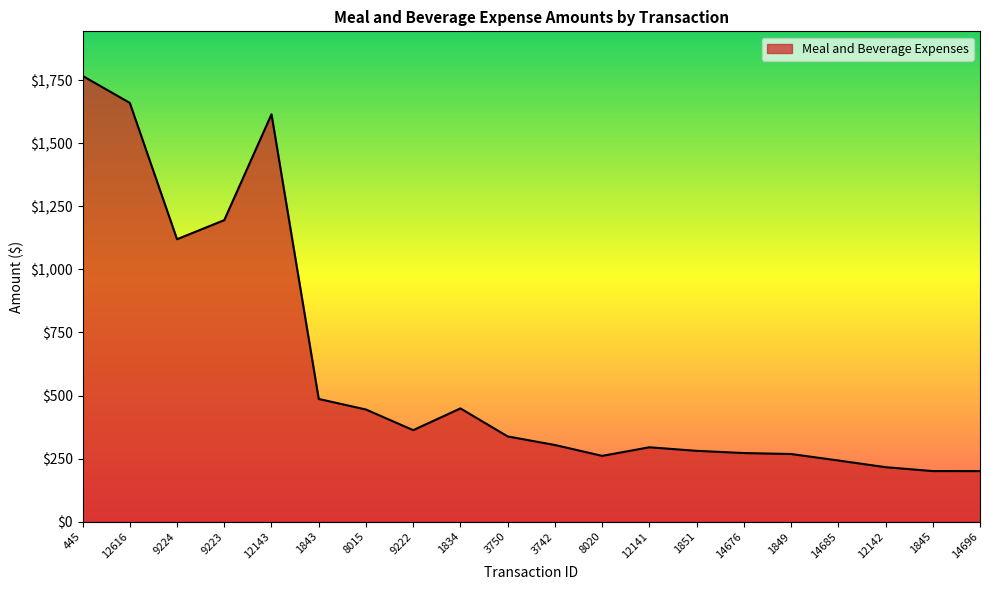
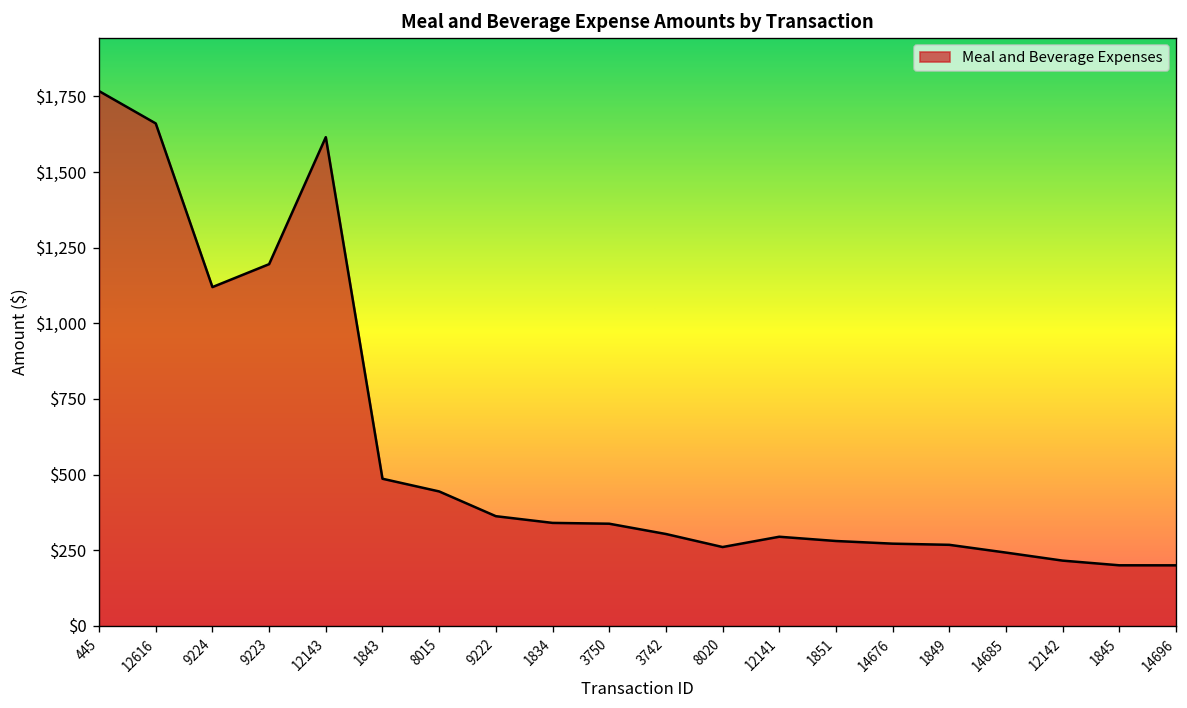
  {
    "445": "$1,770",
    "12616": "$1,660",
    "9224": "$1,120",
    "9223": "$1,200",
    "12143": "$1,620",
    "1843": "$490",
    "8015": "$440",
    "9222": "$360",
-   "1834": "$450",
+   "1834": "$340",
    "3750": "$340",
    "3742": "$300",
    "8020": "$260",
    "12141": "$290",
    "1851": "$280",
    "14676": "$270",
    "1849": "$270",
    "14685": "$240",
    "12142": "$220",
    "1845": "$200",
    "14696": "$200"
  }
